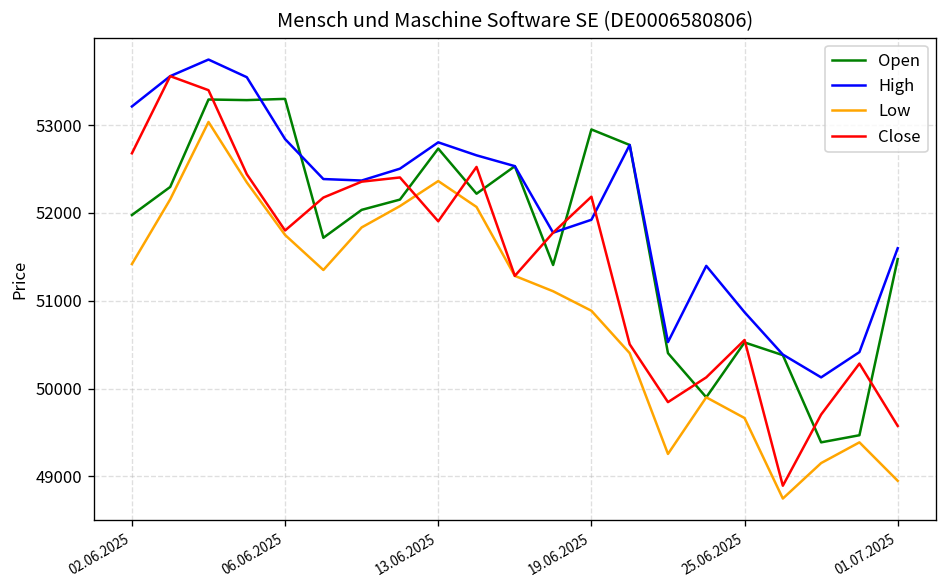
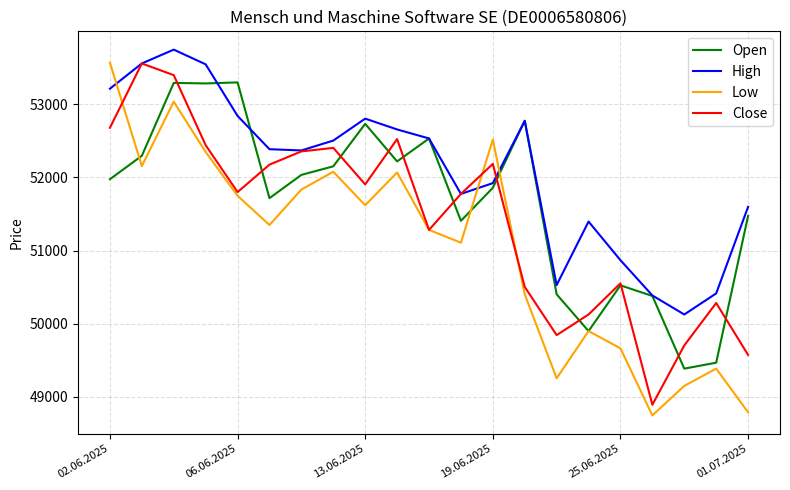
  {
    "Open": {
      "02.06.2025": 52000,
      "06.06.2025": 53300,
      "13.06.2025": 52700,
-     "19.06.2025": 53000,
+     "19.06.2025": 51900,
      "01.07.2025": 51500
    },
    "High": {
      "02.06.2025": 53200,
      "06.06.2025": 52800,
      "13.06.2025": 52800,
      "19.06.2025": 51900,
      "25.06.2025": 50900,
      "01.07.2025": 51600
    },
    "Low": {
-     "02.06.2025": 51400,
+     "02.06.2025": 53600,
      "06.06.2025": 51700,
-     "13.06.2025": 52400,
-     "19.06.2025": 50900,
+     "13.06.2025": 51600,
+     "19.06.2025": 52500,
      "25.06.2025": 49700,
-     "01.07.2025": 48900
+     "01.07.2025": 48800
    },
    "Close": {
      "02.06.2025": 52700,
      "06.06.2025": 51800,
      "13.06.2025": 51900,
      "19.06.2025": 52200,
      "01.07.2025": 49600
    }
  }
